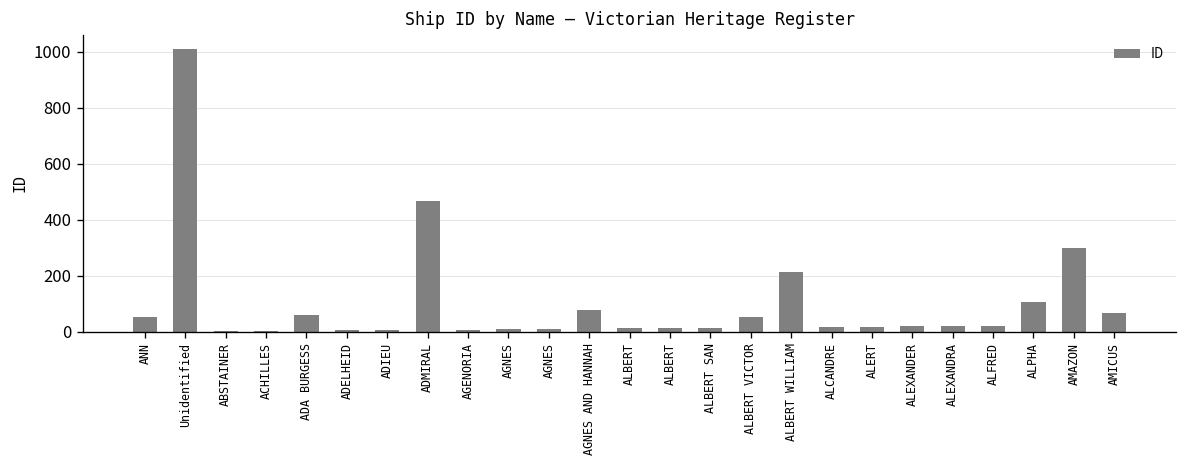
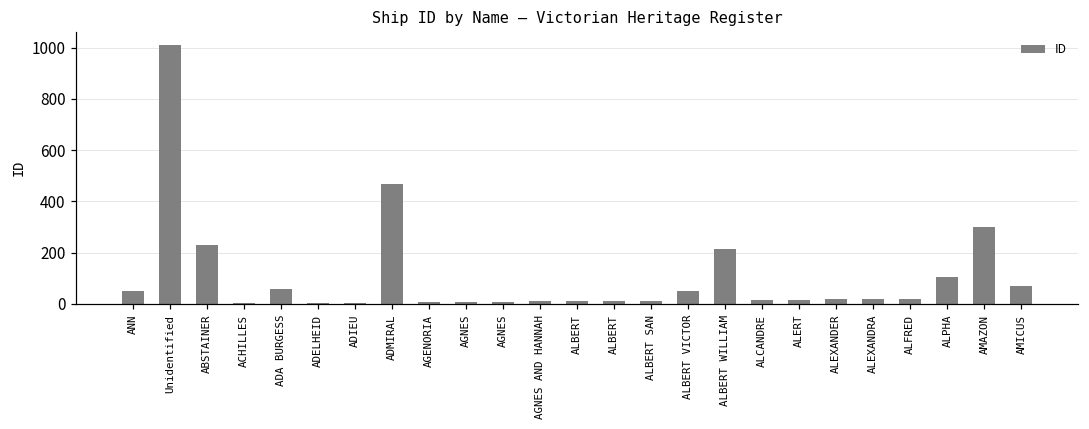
  {
    "ANN": 50,
    "Unidentified": 1010,
-   "ABSTAINER": 0,
+   "ABSTAINER": 230,
    "ADA BURGESS": 60,
    "ADMIRAL": 470,
-   "AGNES AND HANNAH": 80,
+   "AGNES AND HANNAH": 10,
    "ALBERT SAN": 10,
    "ALBERT VICTOR": 50,
    "ALBERT WILLIAM": 210,
    "ALCANDRE": 20,
    "ALERT": 20,
    "ALEXANDER": 20,
    "ALEXANDRA": 20,
    "ALFRED": 20,
    "ALPHA": 110,
    "AMAZON": 300,
    "AMICUS": 70
  }
